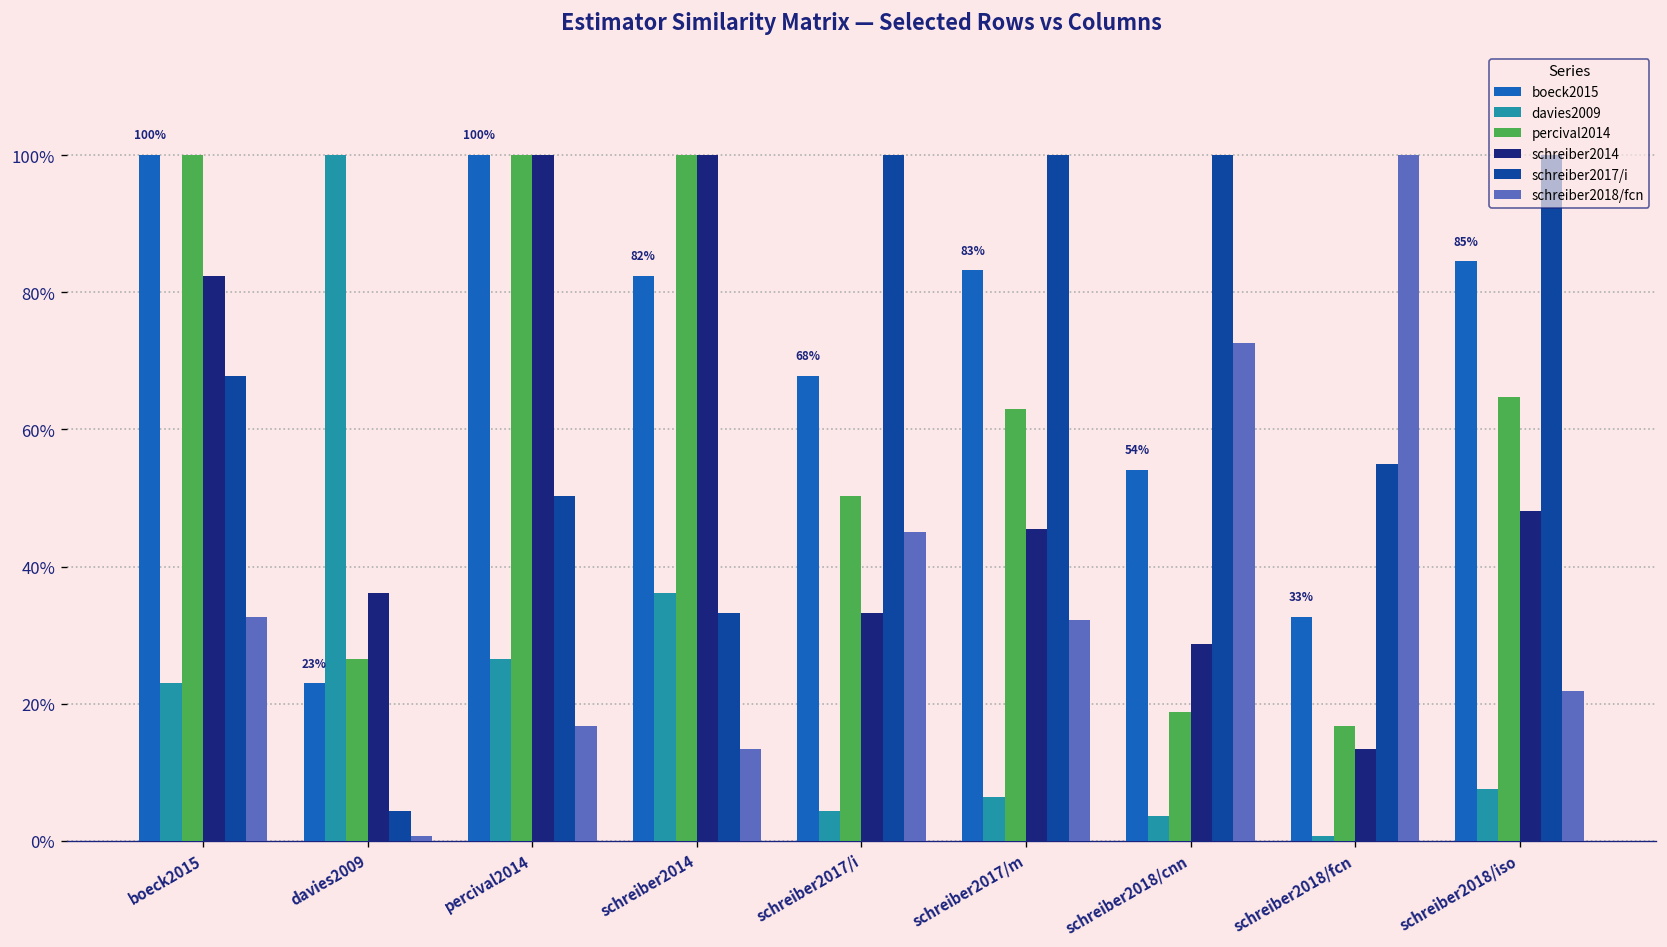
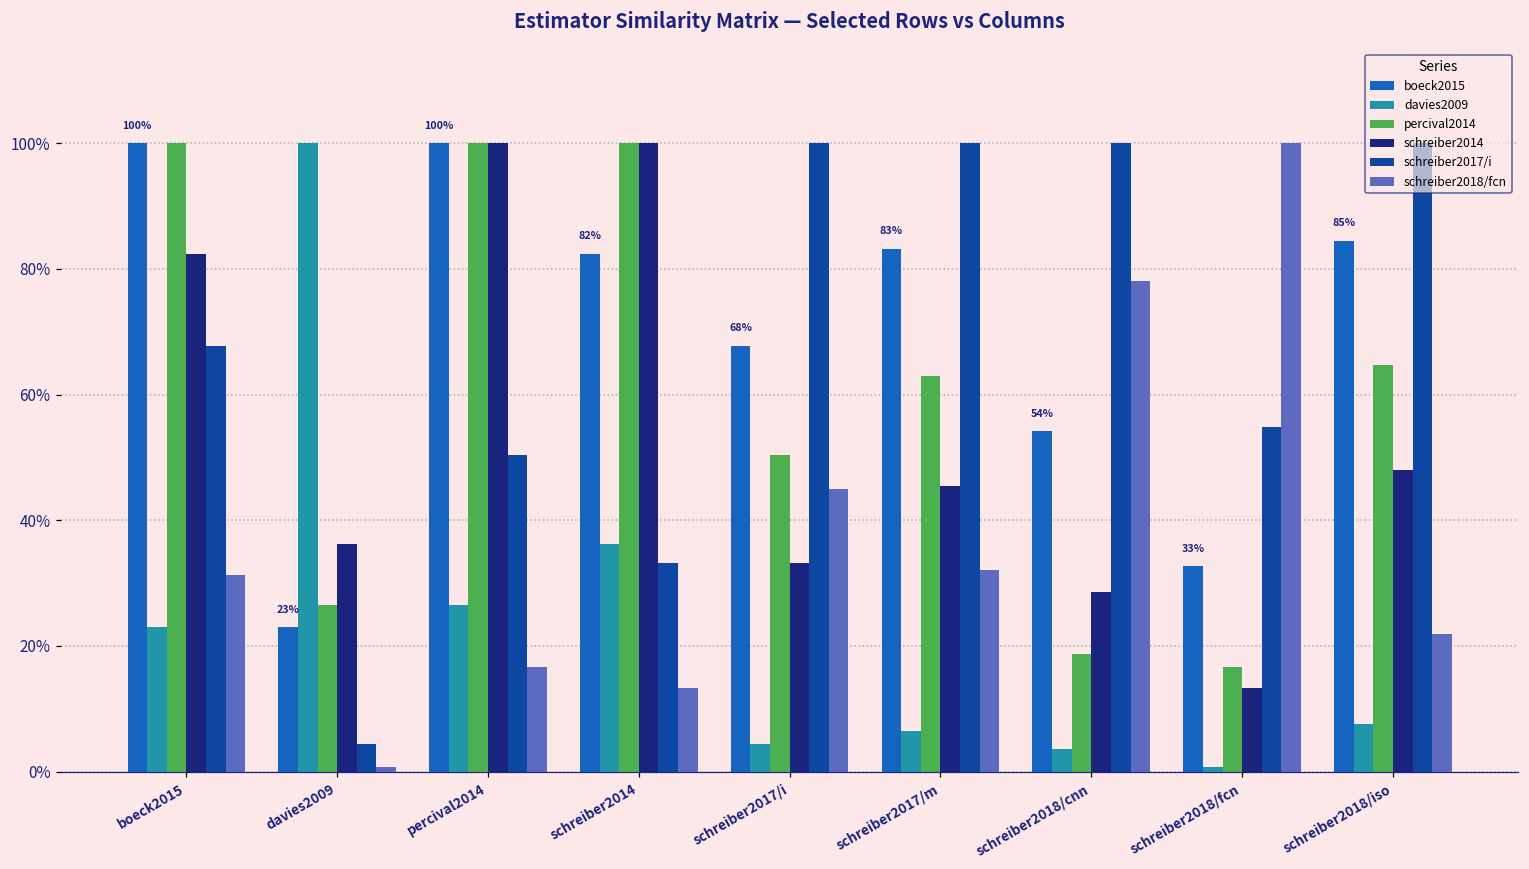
  {
    "percival2014": {
      "davies2009": "26%",
      "schreiber2014": "100%",
      "schreiber2017/i": "50%",
      "schreiber2017/m": "63%",
      "schreiber2018/cnn": "19%",
      "schreiber2018/fcn": "17%",
      "schreiber2018/iso": "65%"
    },
    "schreiber2018/fcn": {
-     "boeck2015": "33%",
+     "boeck2015": "31%",
      "davies2009": "1%",
      "percival2014": "17%",
      "schreiber2014": "13%",
      "schreiber2017/i": "45%",
      "schreiber2017/m": "32%",
-     "schreiber2018/cnn": "73%",
+     "schreiber2018/cnn": "78%",
      "schreiber2018/fcn": "100%",
      "schreiber2018/iso": "22%"
    }
  }
